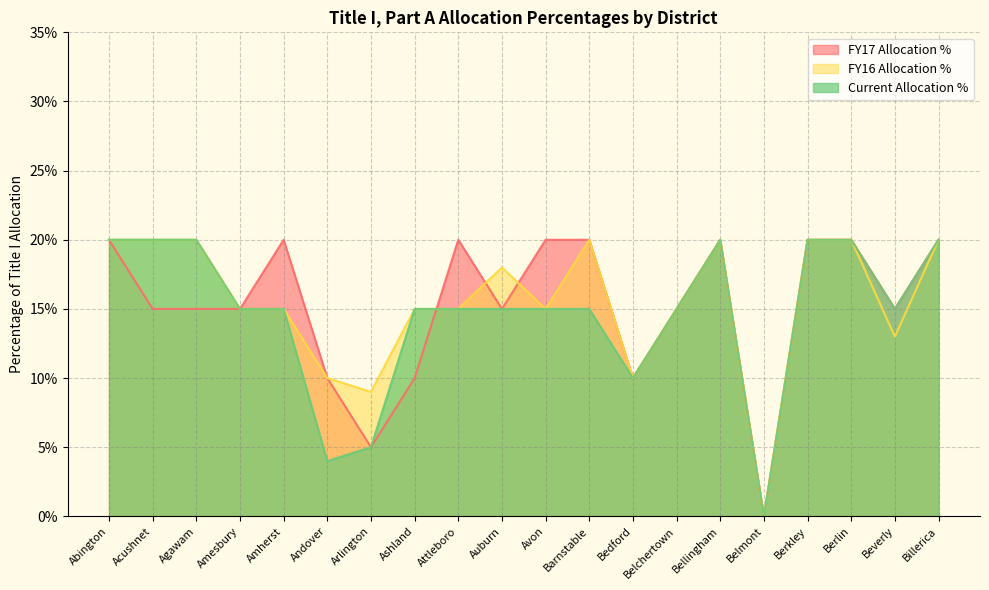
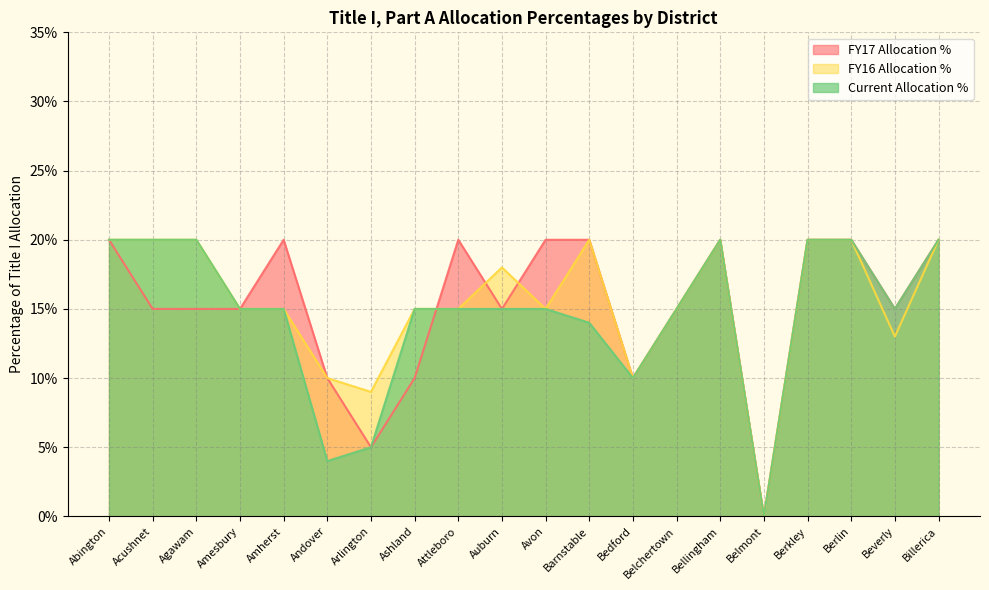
  {
    "FY17 Allocation %": {
      "Acushnet": "15.0%",
      "Agawam": "15.0%",
      "Amherst": "20.0%",
      "Ashland": "10.0%",
      "Attleboro": "20.0%",
      "Avon": "20.0%"
    },
    "FY16 Allocation %": {
      "Arlington": "9.0%",
      "Auburn": "18.0%",
      "Beverly": "13.0%"
    },
    "Current Allocation %": {
      "Andover": "4.0%",
-     "Barnstable": "15.0%"
+     "Barnstable": "14.0%"
    }
  }
